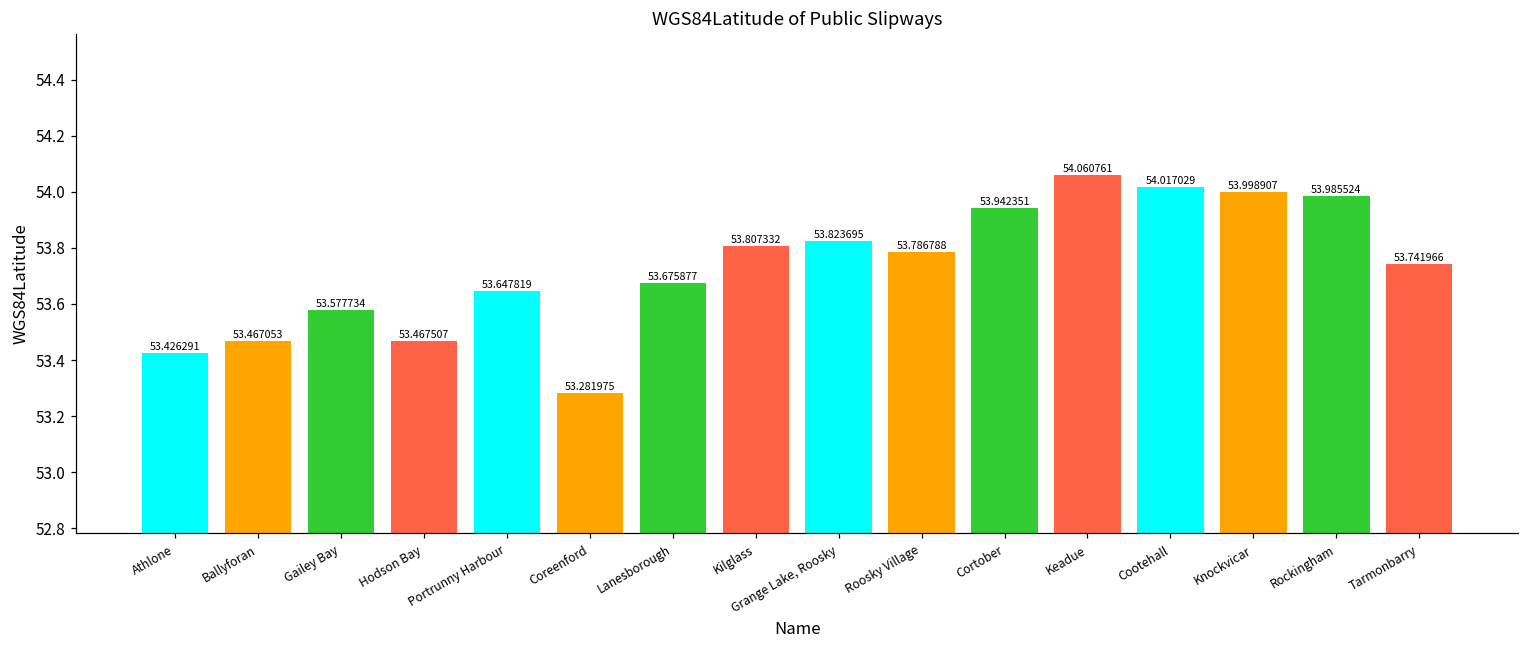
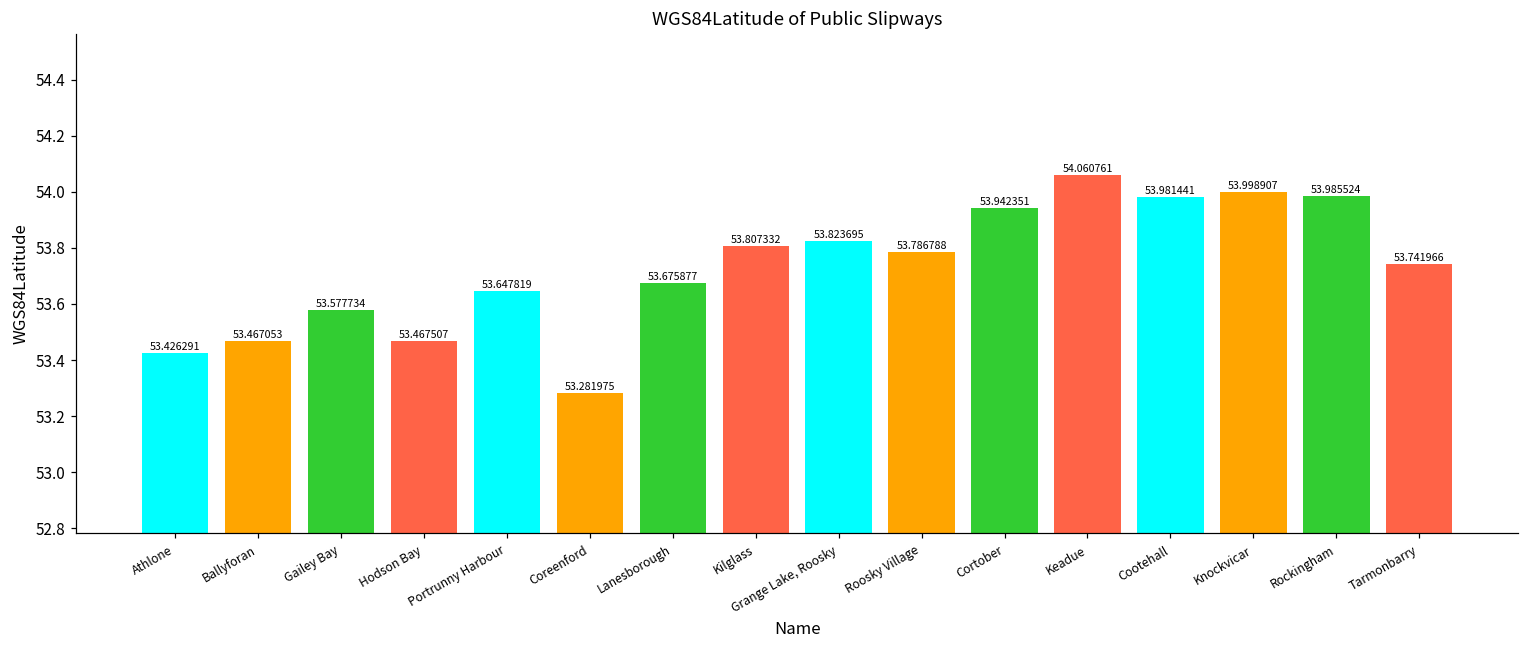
  {
    "Athlone": 53.426291,
    "Ballyforan": 53.467053,
    "Gailey Bay": 53.577734,
    "Hodson Bay": 53.467507,
    "Portrunny Harbour": 53.647819,
    "Coreenford": 53.281975,
    "Lanesborough": 53.675877,
    "Kilglass": 53.807332,
    "Grange Lake, Roosky": 53.823695,
    "Roosky Village": 53.786788,
    "Cortober": 53.942351,
    "Keadue": 54.060761,
-   "Cootehall": 54.017029,
+   "Cootehall": 53.981441,
    "Knockvicar": 53.998907,
    "Rockingham": 53.985524,
    "Tarmonbarry": 53.741966
  }
